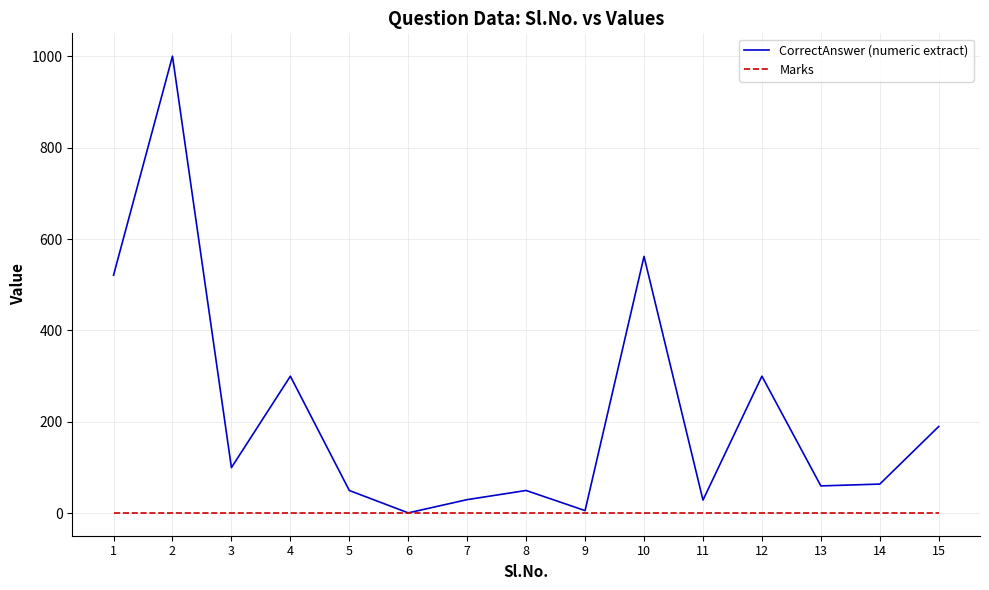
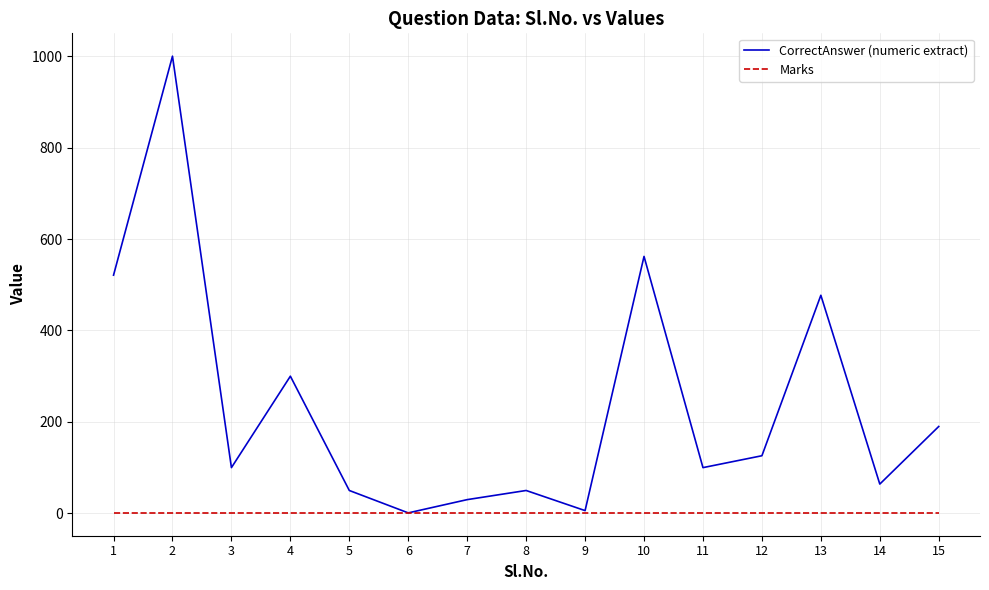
  {
    "CorrectAnswer (numeric extract)": {
      "1": 520,
      "2": 1000,
      "3": 100,
      "4": 300,
      "5": 50,
      "7": 30,
      "8": 50,
      "10": 560,
-     "11": 30,
-     "12": 300,
-     "13": 60,
+     "11": 100,
+     "12": 130,
+     "13": 480,
      "14": 60,
      "15": 190
    },
    "Marks": {
      "1": 0,
      "2": 0,
      "3": 0,
      "4": 0,
      "5": 0,
      "7": 0,
      "8": 0,
      "10": 0,
      "11": 0,
      "12": 0,
      "13": 0,
      "14": 0,
      "15": 0
    }
  }
